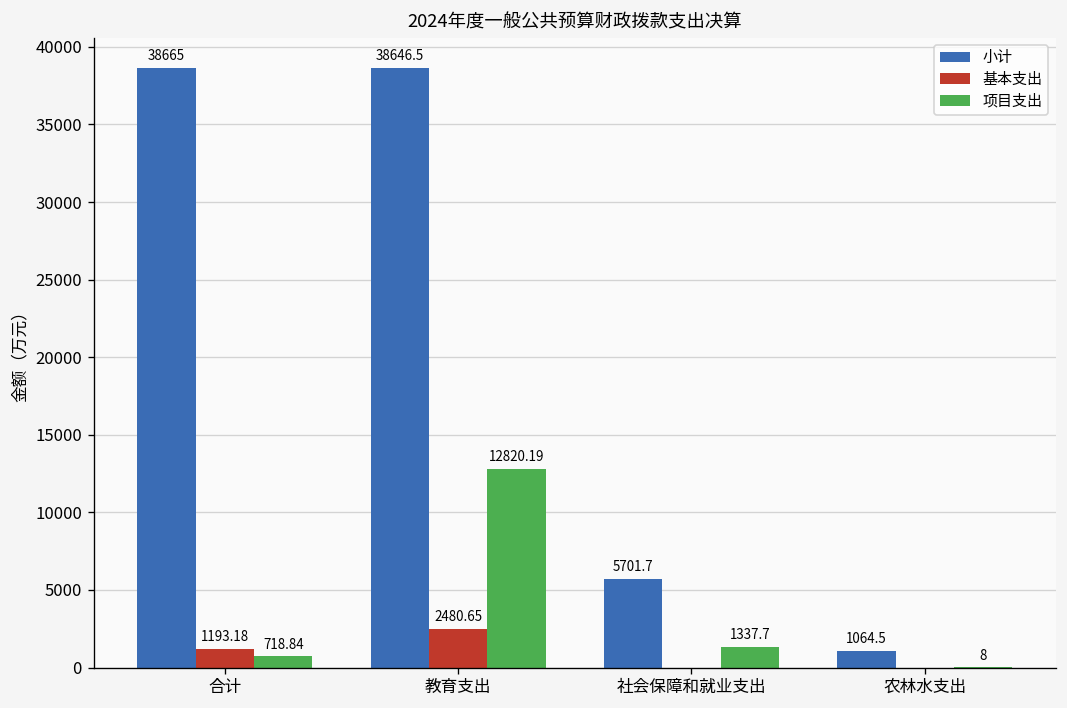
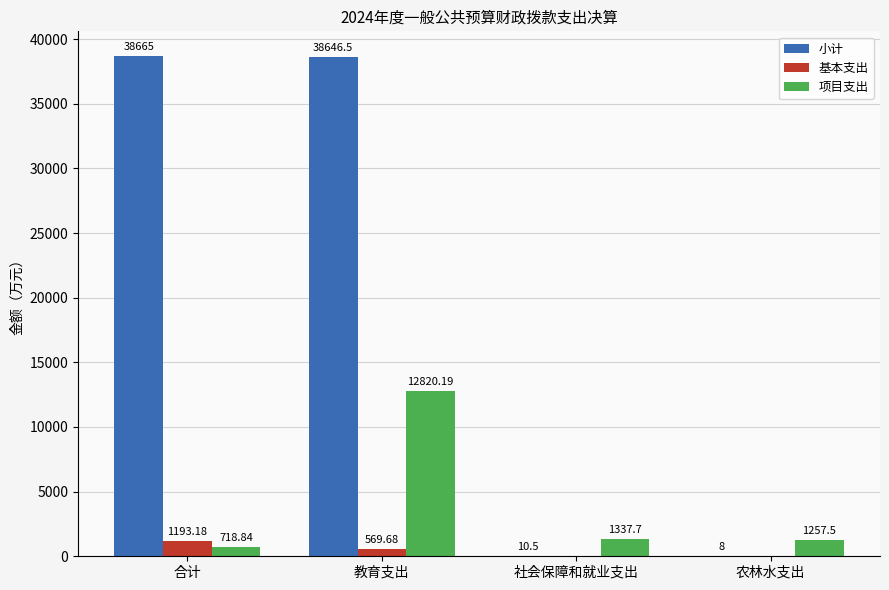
  {
    "小计": {
      "合计": 38665,
      "教育支出": 38646.5,
-     "社会保障和就业支出": 5701.7,
-     "农林水支出": 1064.5
+     "社会保障和就业支出": 10.5,
+     "农林水支出": 8
    },
    "基本支出": {
      "合计": 1193.18,
-     "教育支出": 2480.65
+     "教育支出": 569.68
    },
    "项目支出": {
      "合计": 718.84,
      "教育支出": 12820.19,
      "社会保障和就业支出": 1337.7,
-     "农林水支出": 8
+     "农林水支出": 1257.5
    }
  }
